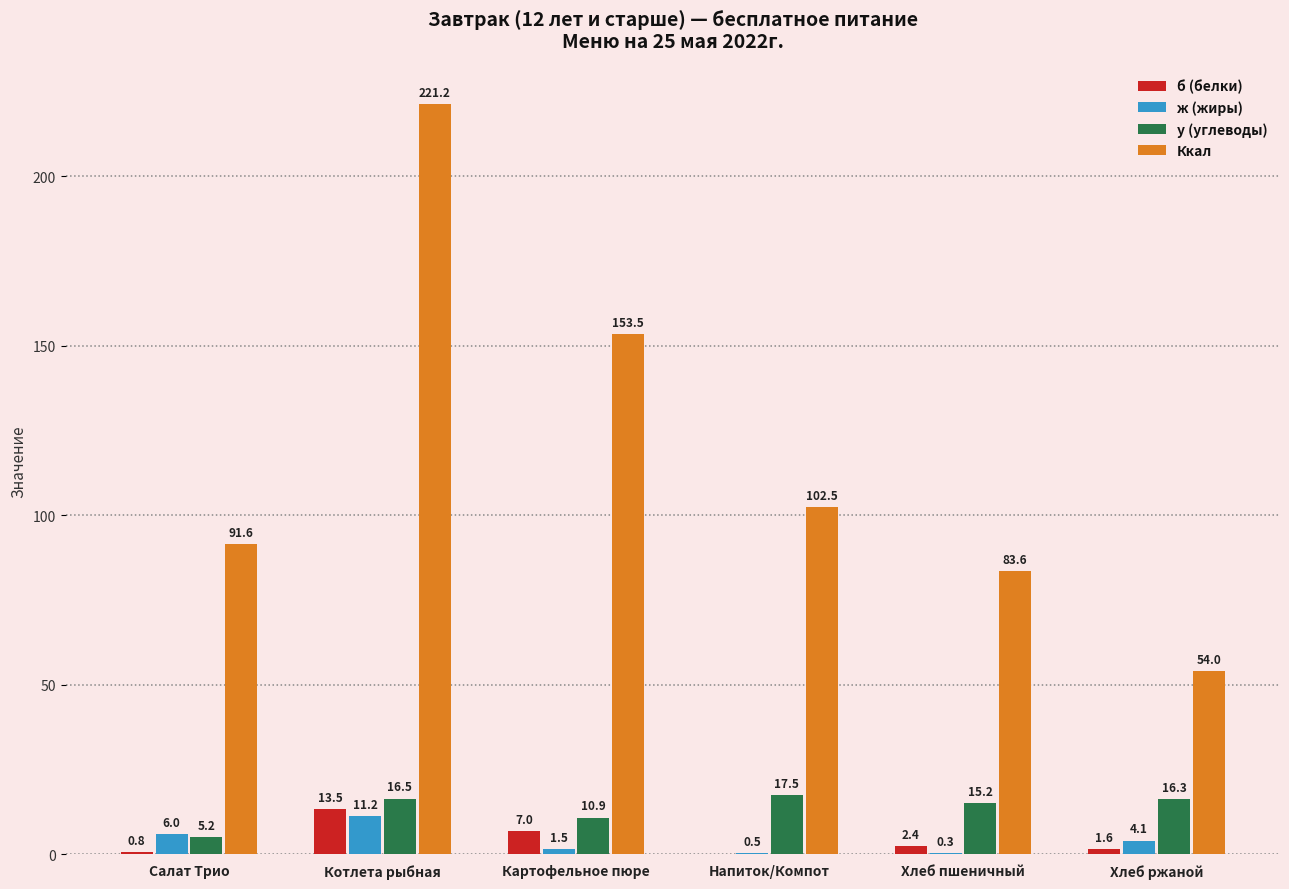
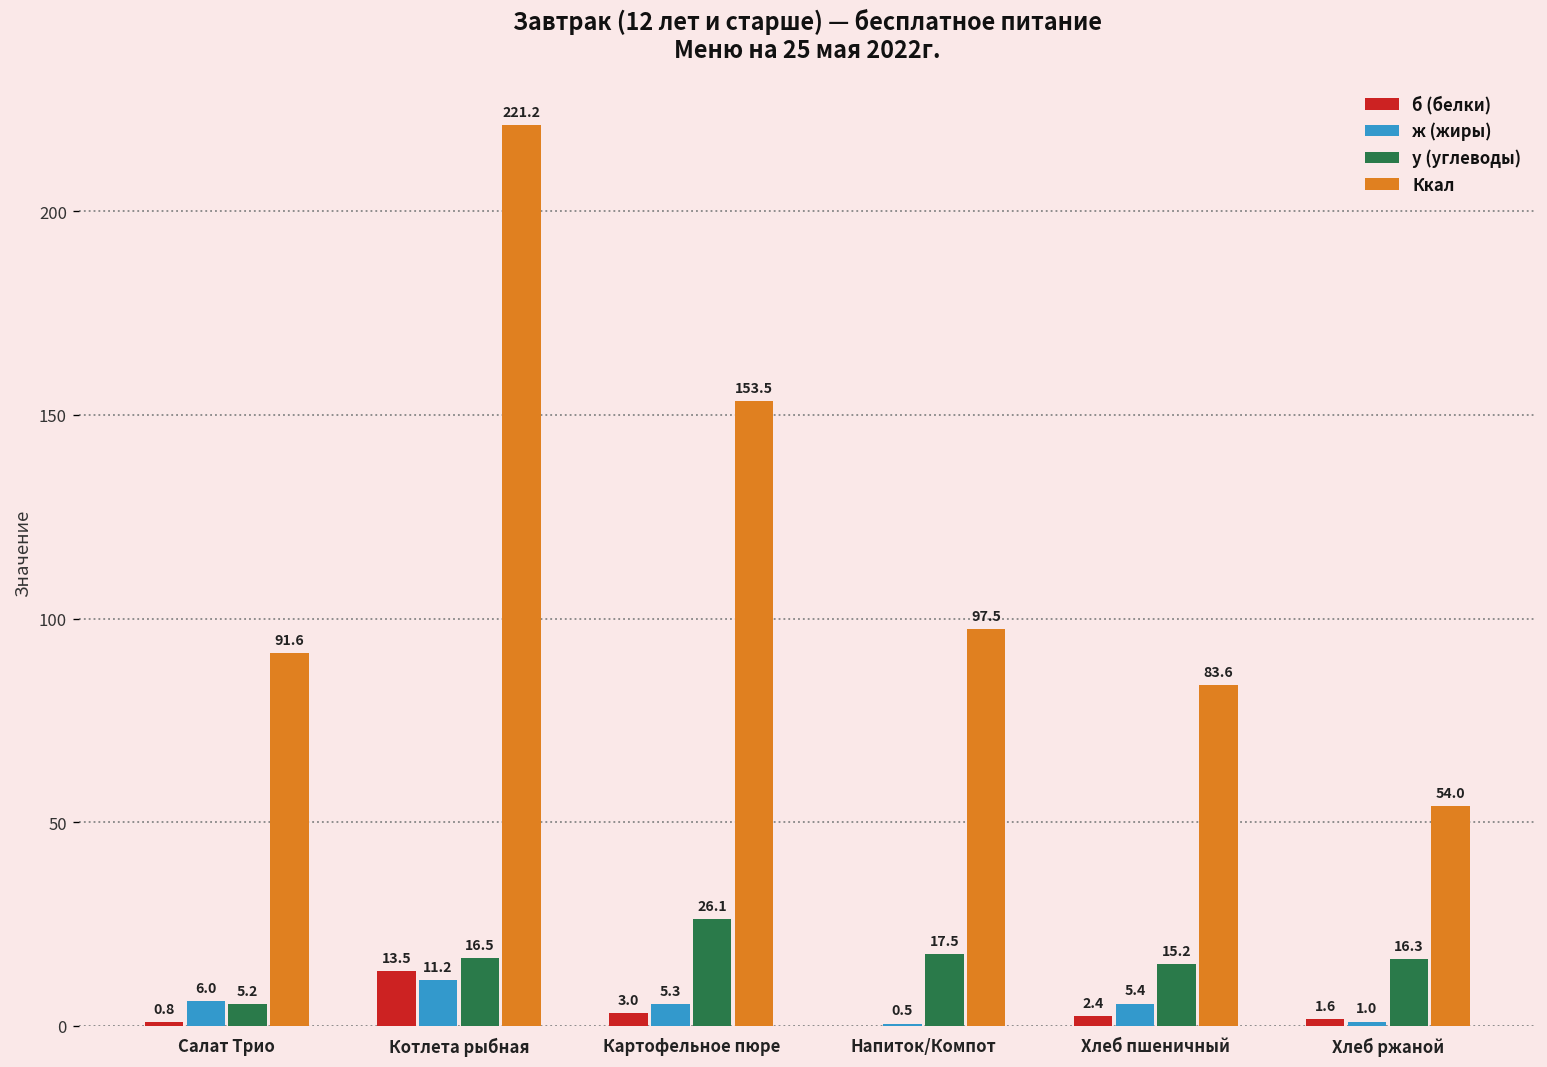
  {
    "б (белки)": {
      "Салат Трио": 0.8,
      "Котлета рыбная": 13.5,
-     "Картофельное пюре": 7.0,
+     "Картофельное пюре": 3.0,
      "Хлеб пшеничный": 2.4,
      "Хлеб ржаной": 1.6
    },
    "ж (жиры)": {
      "Салат Трио": 6.0,
      "Котлета рыбная": 11.2,
-     "Картофельное пюре": 1.5,
+     "Картофельное пюре": 5.3,
      "Напиток/Компот": 0.5,
-     "Хлеб пшеничный": 0.3,
-     "Хлеб ржаной": 4.1
+     "Хлеб пшеничный": 5.4,
+     "Хлеб ржаной": 1.0
    },
    "у (углеводы)": {
      "Салат Трио": 5.2,
      "Котлета рыбная": 16.5,
-     "Картофельное пюре": 10.9,
+     "Картофельное пюре": 26.1,
      "Напиток/Компот": 17.5,
      "Хлеб пшеничный": 15.2,
      "Хлеб ржаной": 16.3
    },
    "Ккал": {
      "Салат Трио": 91.6,
      "Котлета рыбная": 221.2,
      "Картофельное пюре": 153.5,
-     "Напиток/Компот": 102.5,
+     "Напиток/Компот": 97.5,
      "Хлеб пшеничный": 83.6,
      "Хлеб ржаной": 54.0
    }
  }
